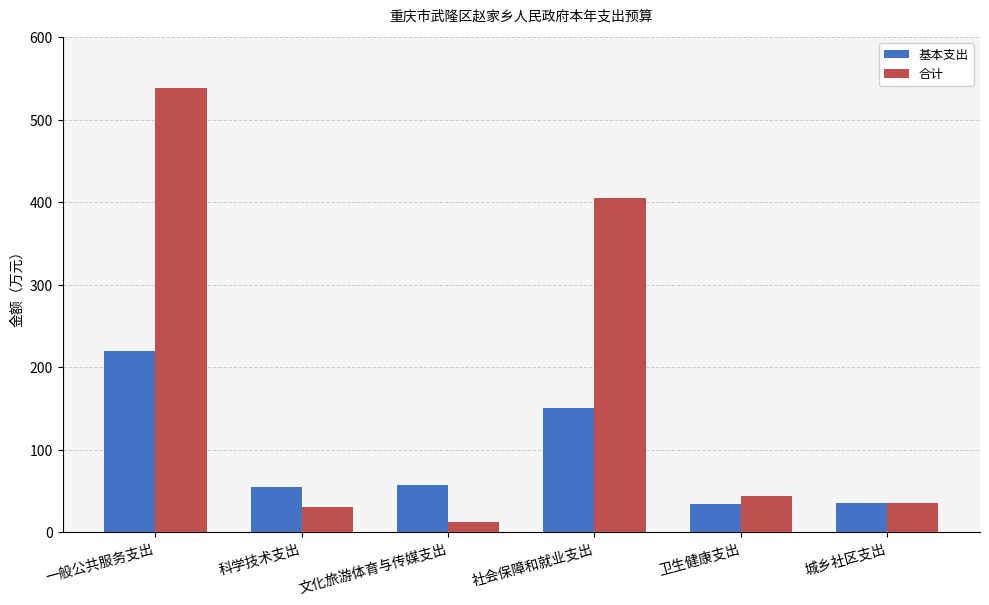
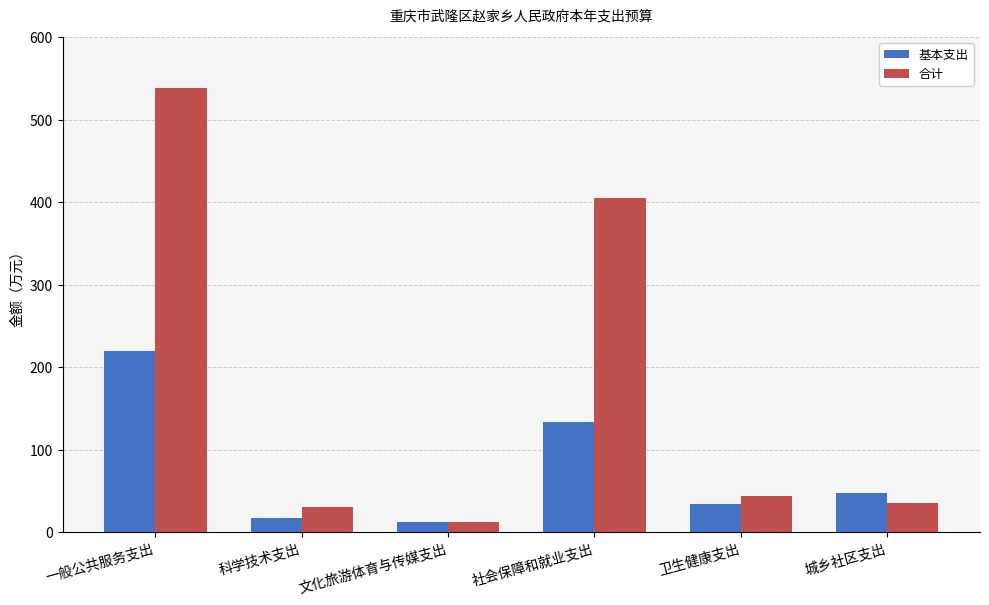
  {
    "基本支出": {
      "一般公共服务支出": 220,
-     "科学技术支出": 60,
-     "文化旅游体育与传媒支出": 60,
-     "社会保障和就业支出": 150,
+     "科学技术支出": 20,
+     "文化旅游体育与传媒支出": 10,
+     "社会保障和就业支出": 130,
      "卫生健康支出": 30,
-     "城乡社区支出": 40
+     "城乡社区支出": 50
    },
    "合计": {
      "一般公共服务支出": 540,
      "科学技术支出": 30,
      "文化旅游体育与传媒支出": 10,
      "社会保障和就业支出": 410,
      "卫生健康支出": 40,
      "城乡社区支出": 40
    }
  }
